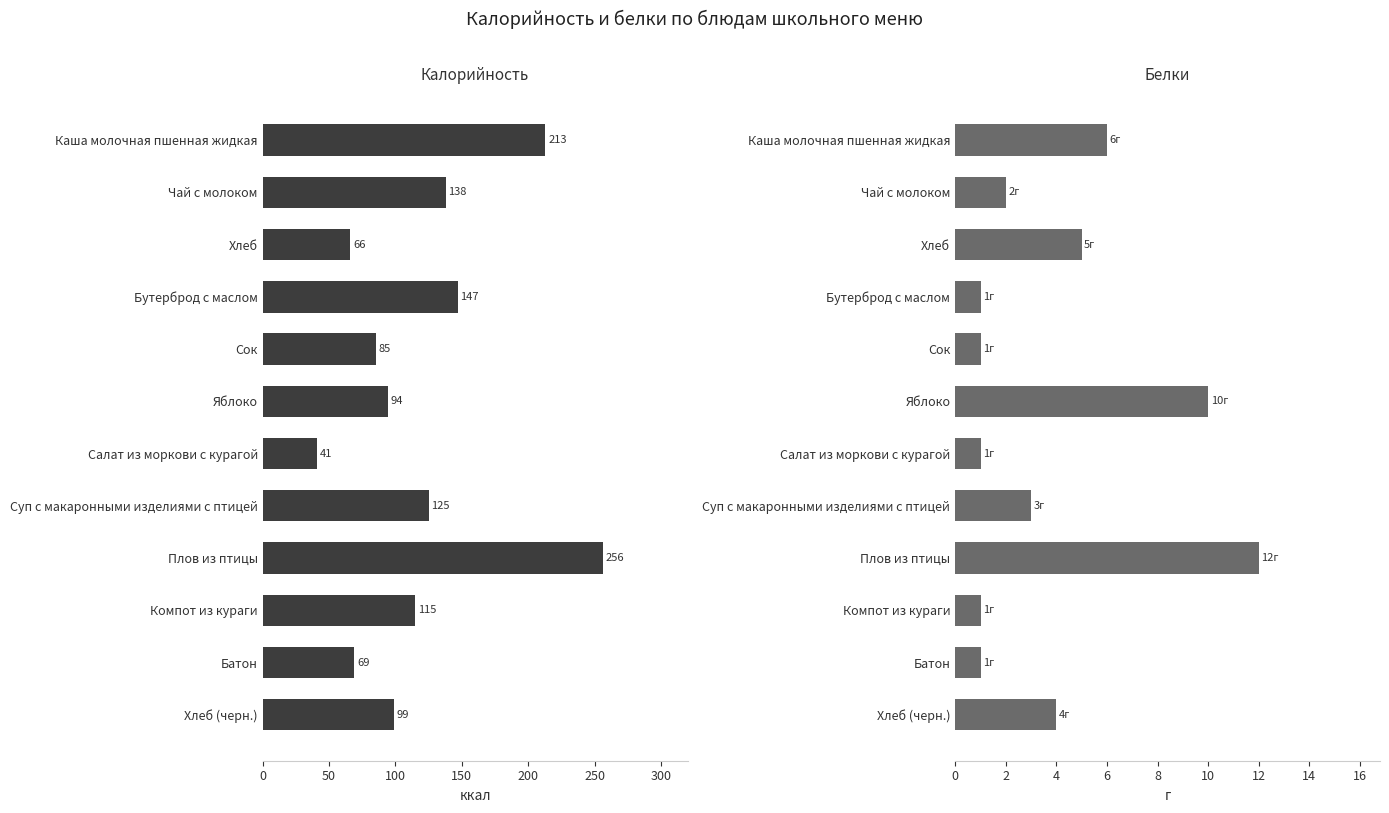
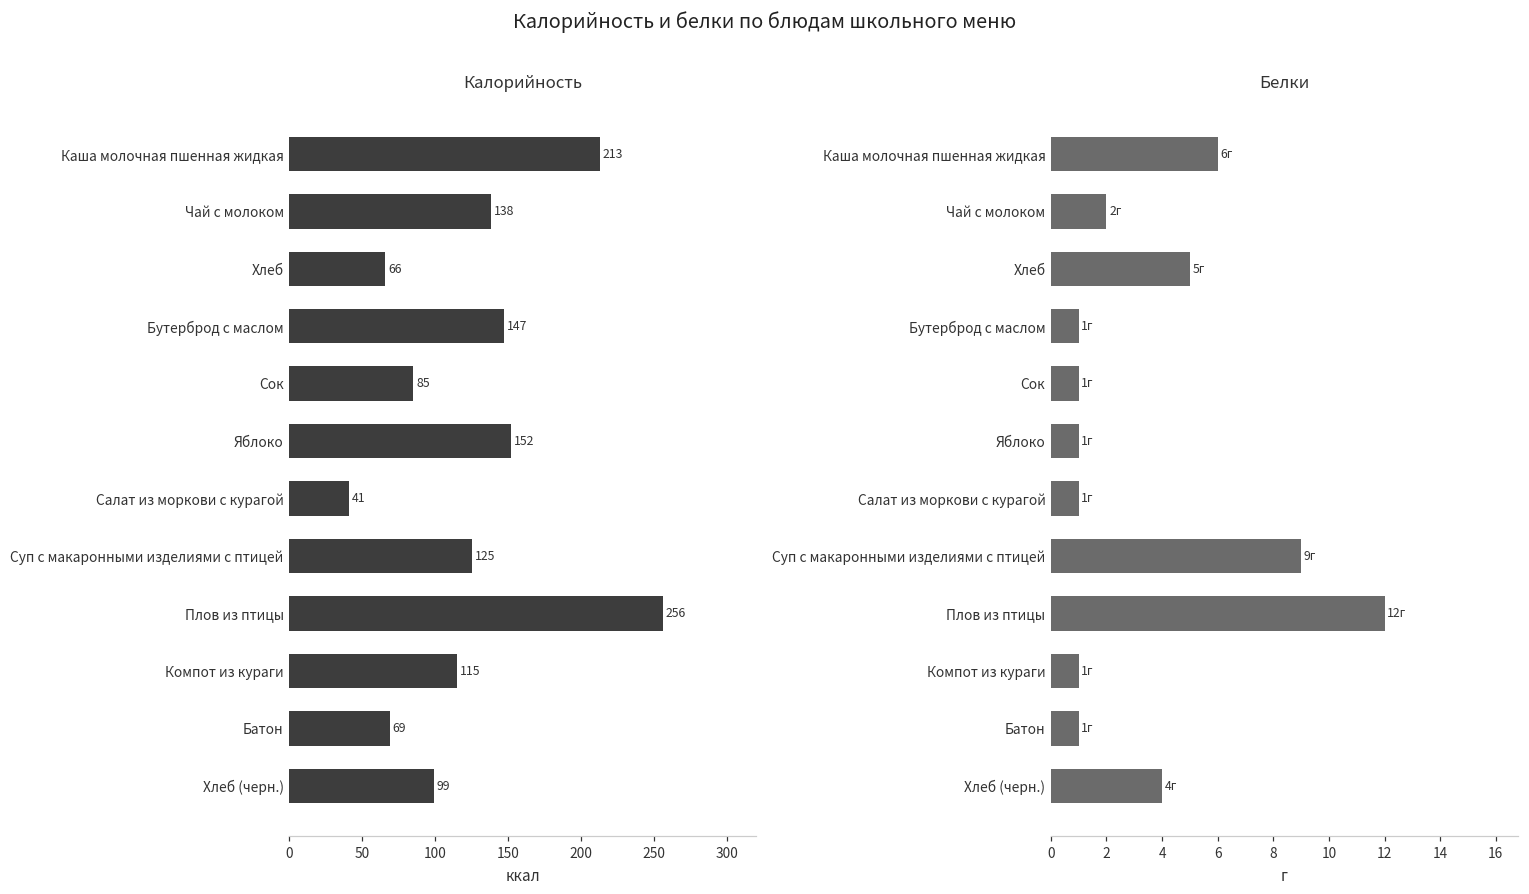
  {
    "Калорийность": {
      "Каша молочная пшенная жидкая": "213",
      "Чай с молоком": "138",
      "Хлеб": "66",
      "Бутерброд с маслом": "147",
      "Сок": "85",
-     "Яблоко": "94",
+     "Яблоко": "152",
      "Салат из моркови с курагой": "41",
      "Суп с макаронными изделиями с птицей": "125",
      "Плов из птицы": "256",
      "Компот из кураги": "115",
      "Батон": "69",
      "Хлеб (черн.)": "99"
    },
    "Белки": {
      "Каша молочная пшенная жидкая": "6г",
      "Чай с молоком": "2г",
      "Хлеб": "5г",
      "Бутерброд с маслом": "1г",
      "Сок": "1г",
-     "Яблоко": "10г",
+     "Яблоко": "1г",
      "Салат из моркови с курагой": "1г",
-     "Суп с макаронными изделиями с птицей": "3г",
+     "Суп с макаронными изделиями с птицей": "9г",
      "Плов из птицы": "12г",
      "Компот из кураги": "1г",
      "Батон": "1г",
      "Хлеб (черн.)": "4г"
    }
  }
